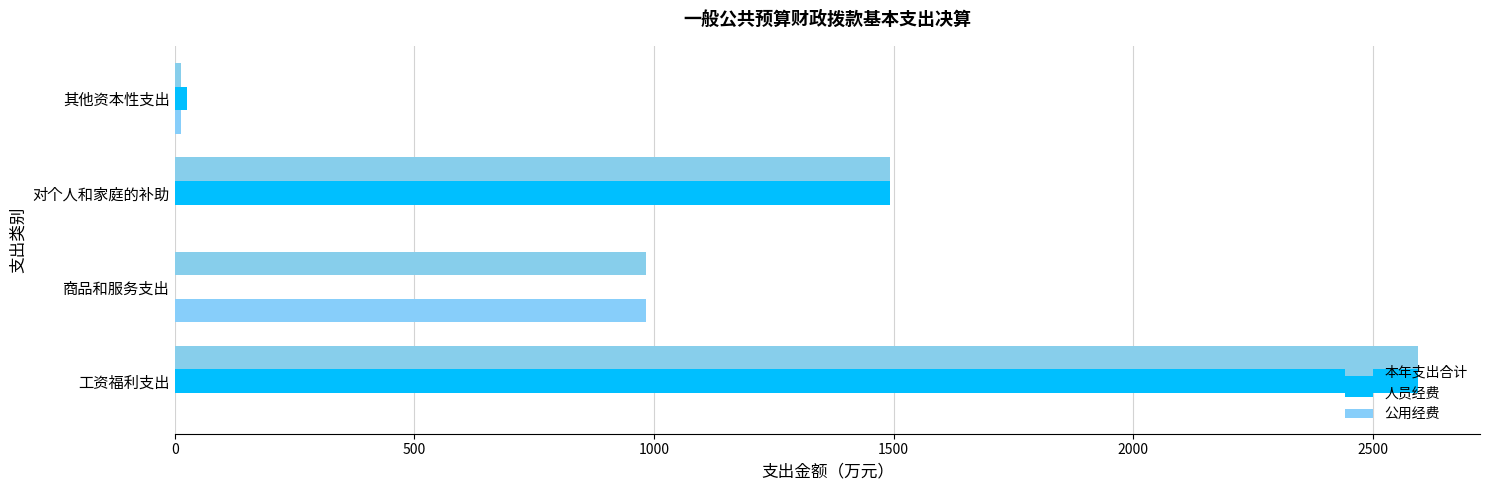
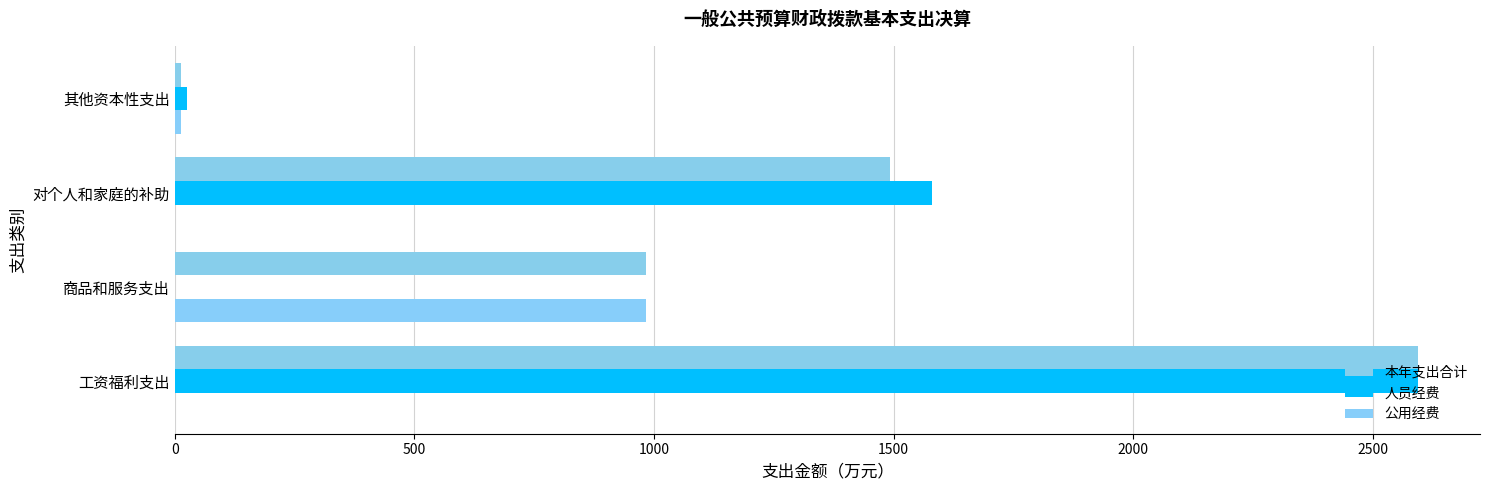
  {
    "人员经费": {
      "其他资本性支出": 30,
-     "对个人和家庭的补助": 1490,
+     "对个人和家庭的补助": 1580,
      "商品和服务支出": 0,
      "工资福利支出": 2590
    }
  }
